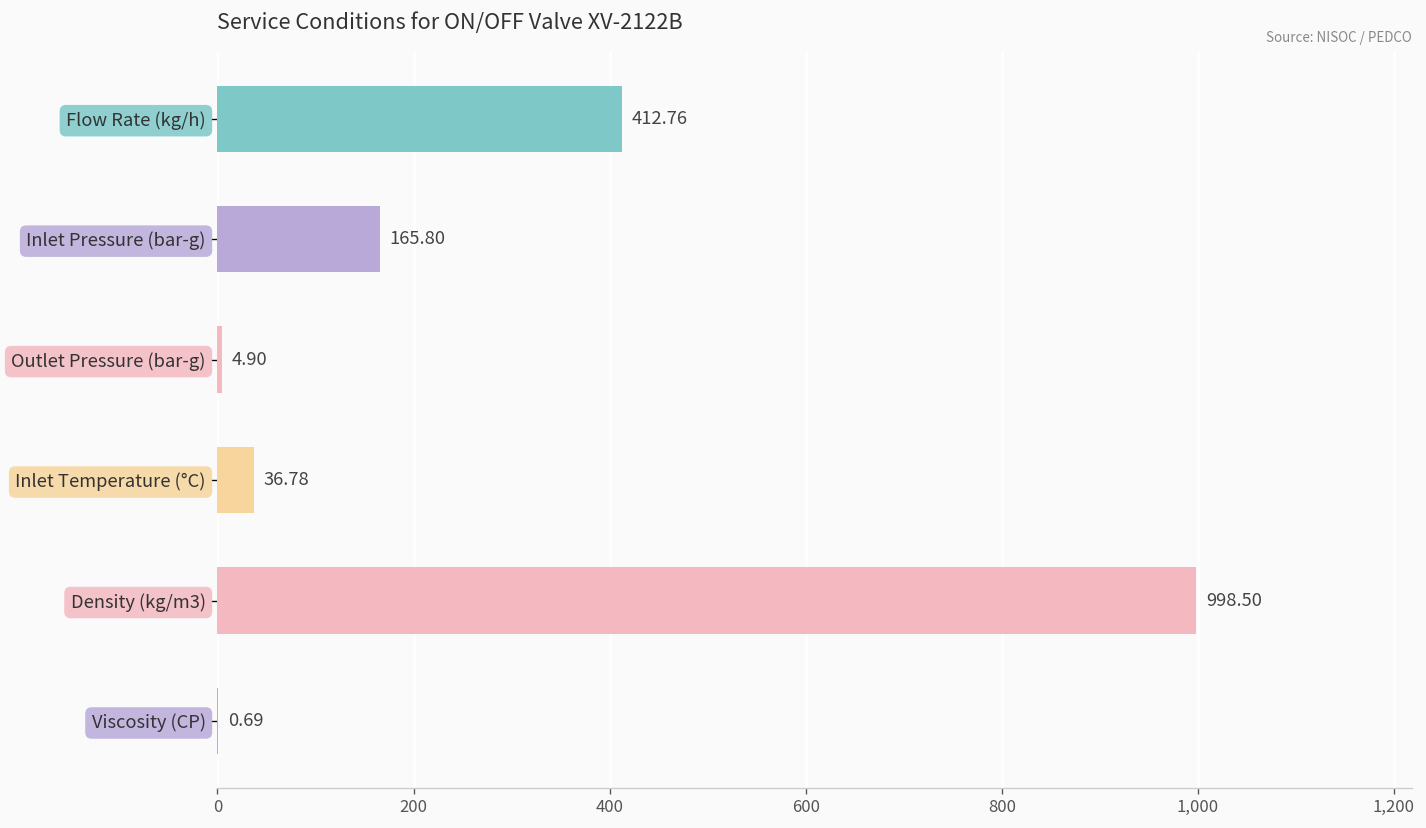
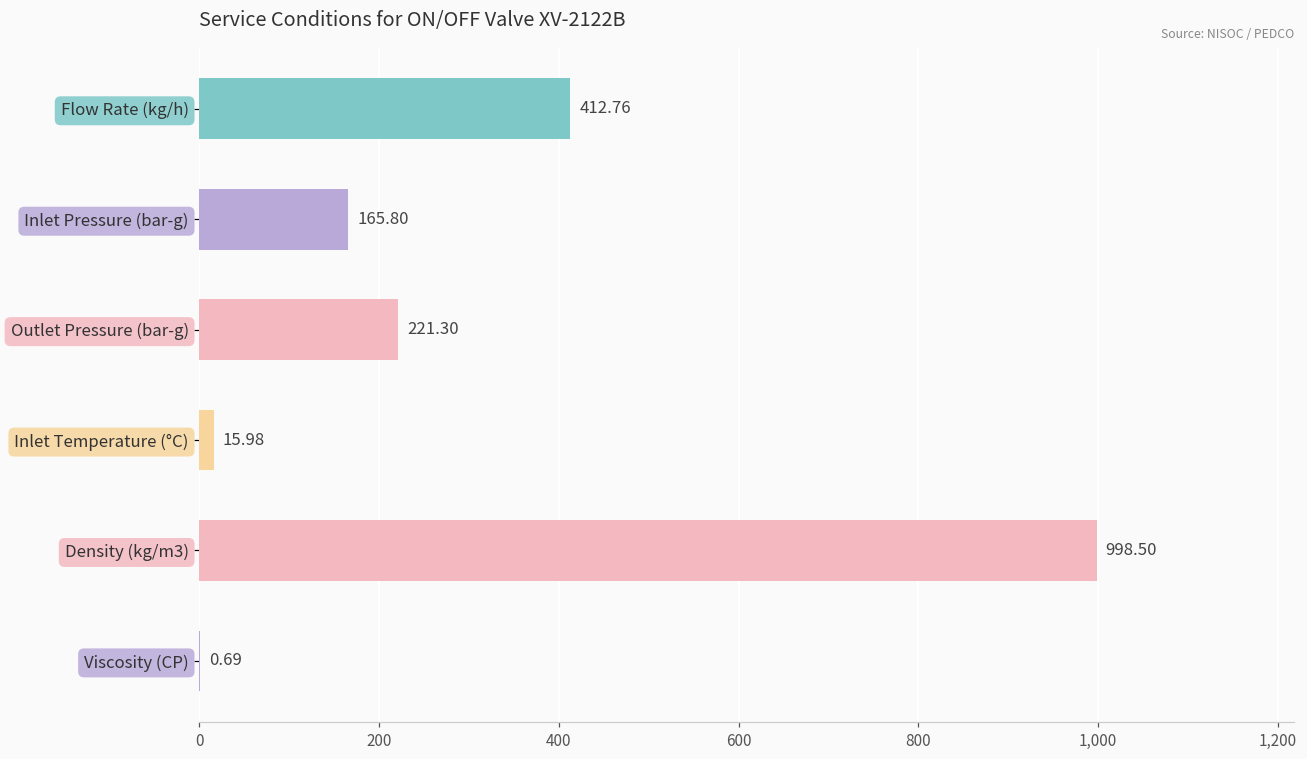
  {
    "Flow Rate (kg/h)": 412.76,
    "Inlet Pressure (bar-g)": 165.80,
-   "Outlet Pressure (bar-g)": 4.90,
-   "Inlet Temperature (°C)": 36.78,
+   "Outlet Pressure (bar-g)": 221.30,
+   "Inlet Temperature (°C)": 15.98,
    "Density (kg/m3)": 998.50,
    "Viscosity (CP)": 0.69
  }
